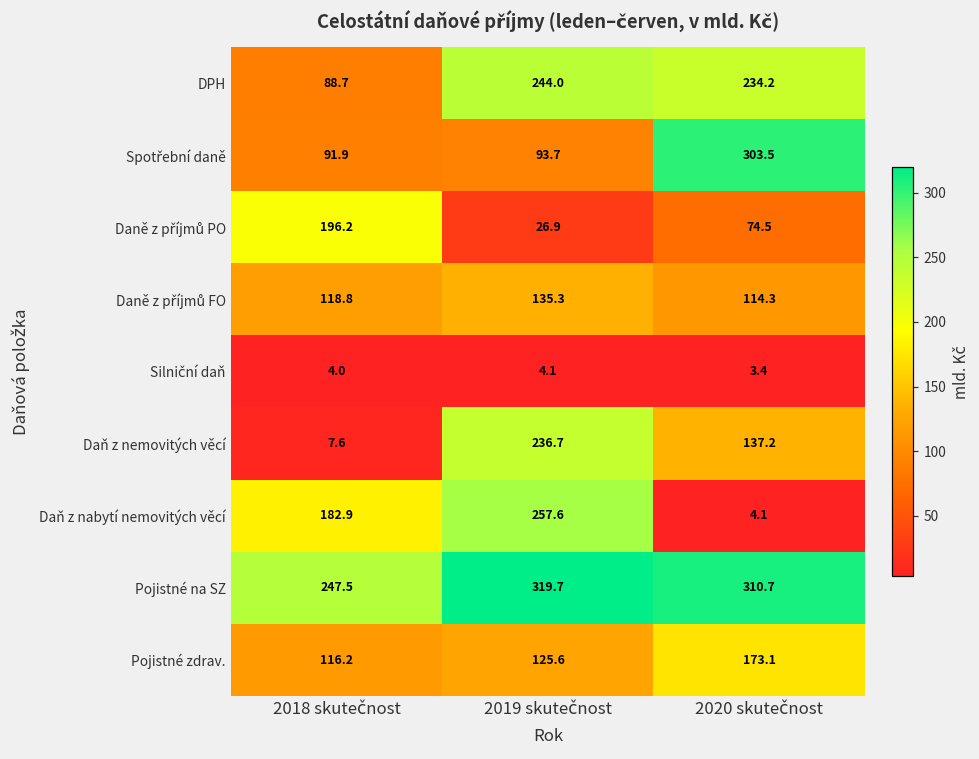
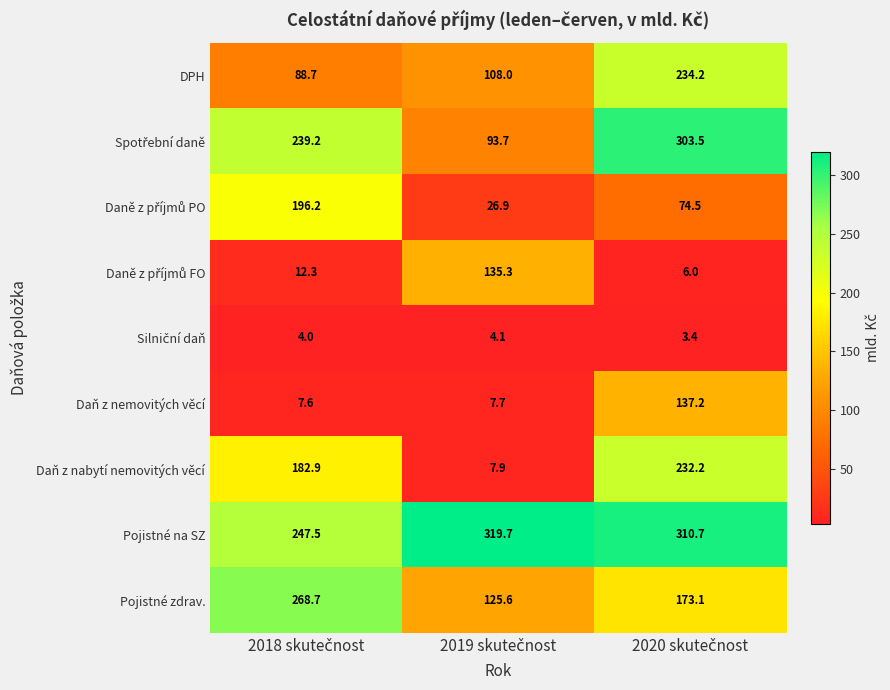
  {
    "DPH": {
      "2018 skutečnost": 88.7,
-     "2019 skutečnost": 244.0,
+     "2019 skutečnost": 108.0,
      "2020 skutečnost": 234.2
    },
    "Spotřební daně": {
-     "2018 skutečnost": 91.9,
+     "2018 skutečnost": 239.2,
      "2019 skutečnost": 93.7,
      "2020 skutečnost": 303.5
    },
    "Daně z příjmů PO": {
      "2018 skutečnost": 196.2,
      "2019 skutečnost": 26.9,
      "2020 skutečnost": 74.5
    },
    "Daně z příjmů FO": {
-     "2018 skutečnost": 118.8,
+     "2018 skutečnost": 12.3,
      "2019 skutečnost": 135.3,
-     "2020 skutečnost": 114.3
+     "2020 skutečnost": 6.0
    },
    "Silniční daň": {
      "2018 skutečnost": 4.0,
      "2019 skutečnost": 4.1,
      "2020 skutečnost": 3.4
    },
    "Daň z nemovitých věcí": {
      "2018 skutečnost": 7.6,
-     "2019 skutečnost": 236.7,
+     "2019 skutečnost": 7.7,
      "2020 skutečnost": 137.2
    },
    "Daň z nabytí nemovitých věcí": {
      "2018 skutečnost": 182.9,
-     "2019 skutečnost": 257.6,
-     "2020 skutečnost": 4.1
+     "2019 skutečnost": 7.9,
+     "2020 skutečnost": 232.2
    },
    "Pojistné na SZ": {
      "2018 skutečnost": 247.5,
      "2019 skutečnost": 319.7,
      "2020 skutečnost": 310.7
    },
    "Pojistné zdrav.": {
-     "2018 skutečnost": 116.2,
+     "2018 skutečnost": 268.7,
      "2019 skutečnost": 125.6,
      "2020 skutečnost": 173.1
    }
  }
